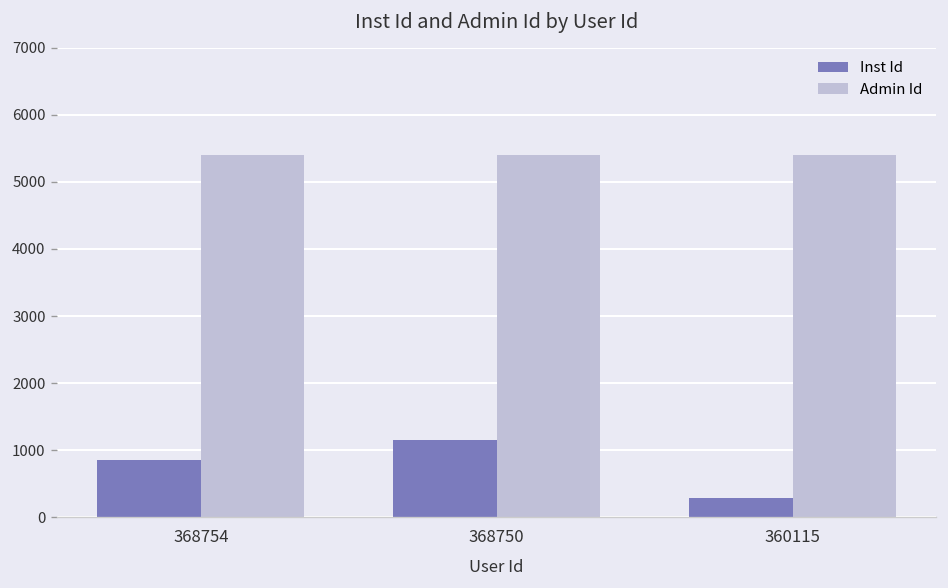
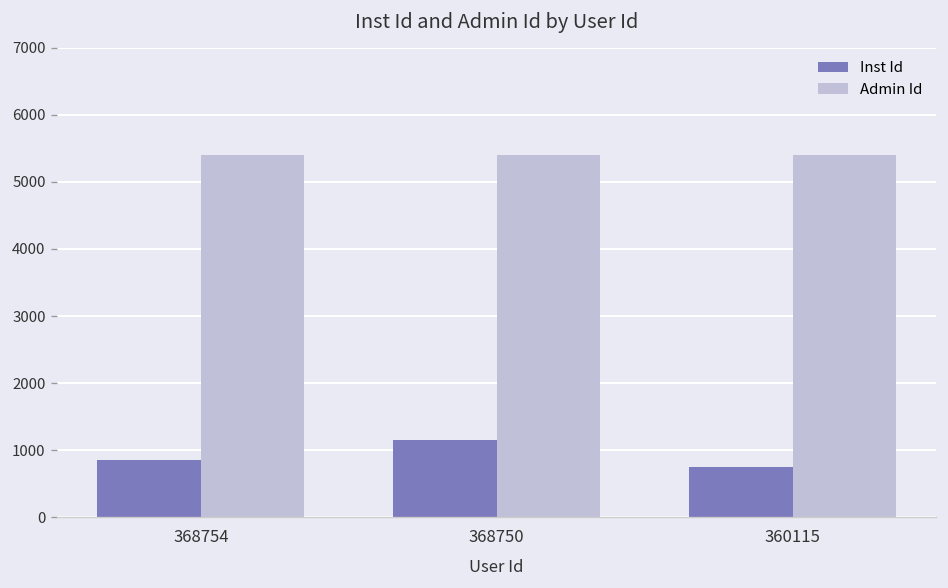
  {
    "Inst Id": {
      "368754": 900,
      "368750": 1200,
-     "360115": 300
+     "360115": 800
    },
    "Admin Id": {
      "368754": 5400,
      "368750": 5400,
      "360115": 5400
    }
  }
